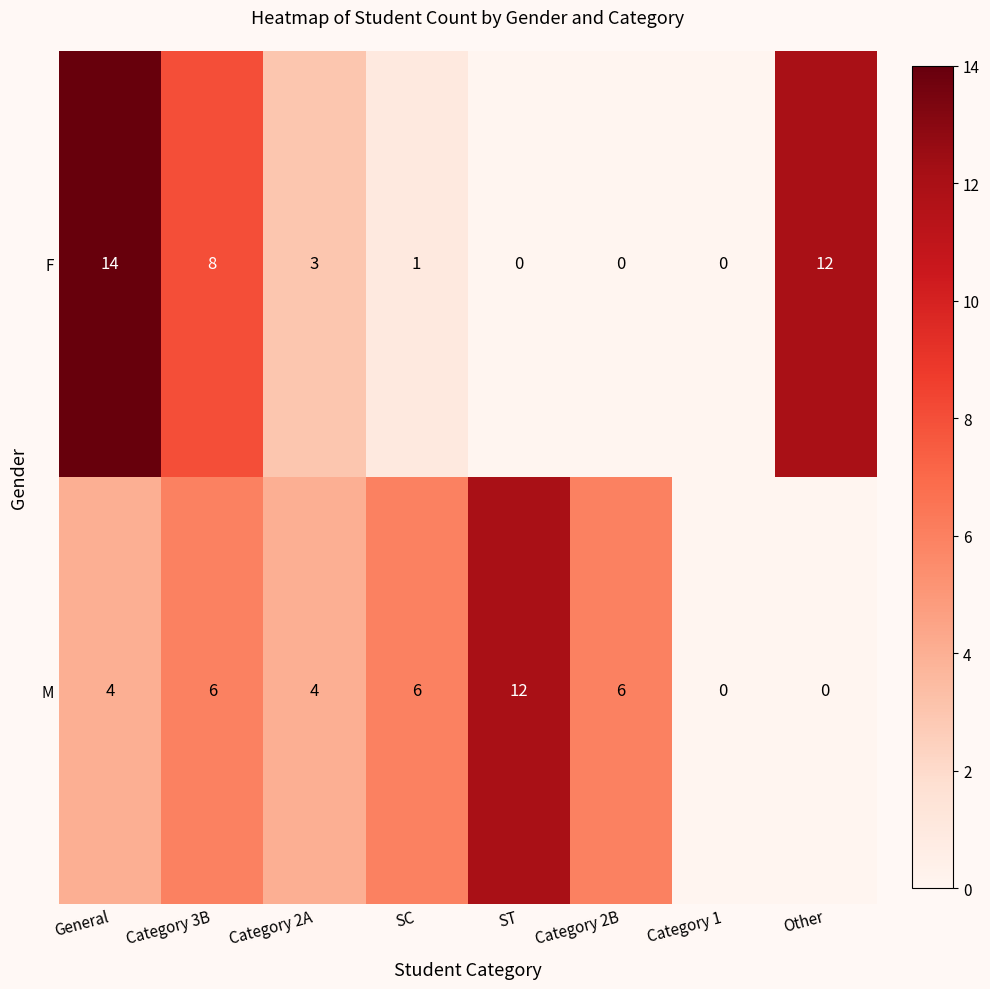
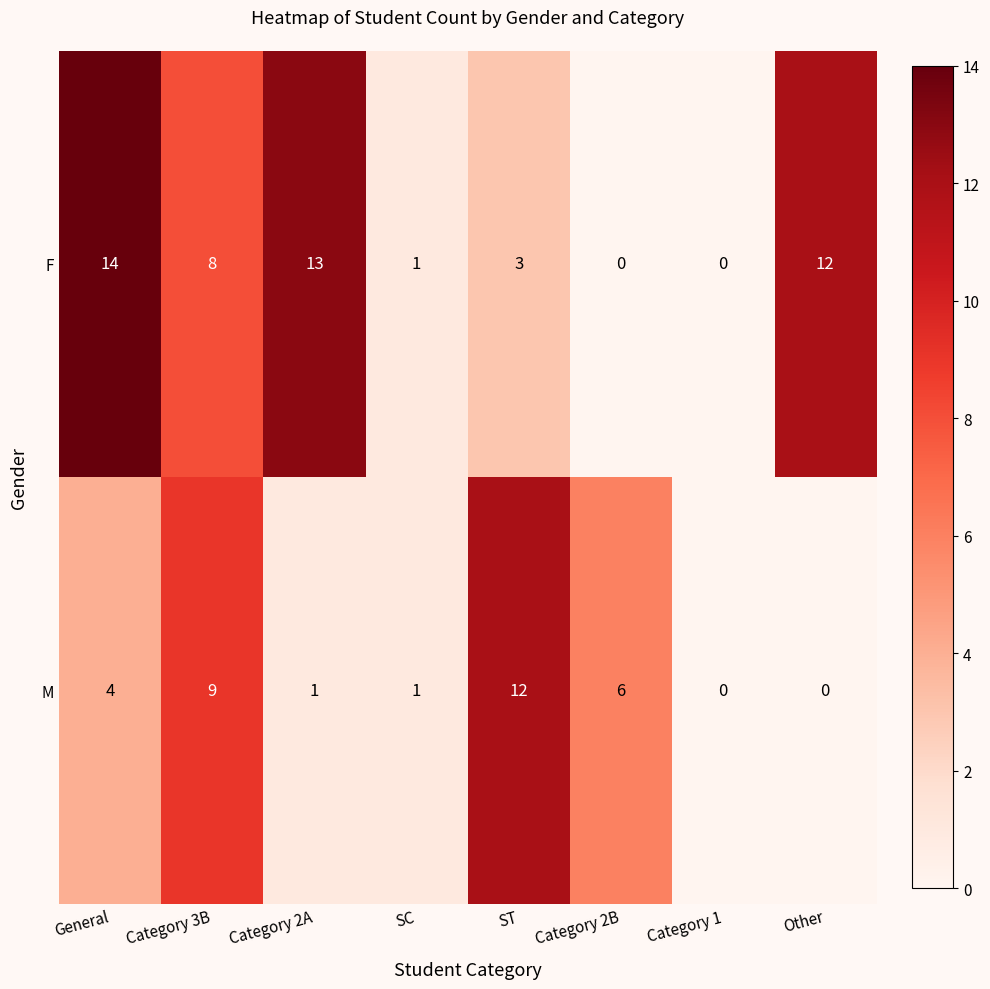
  {
    "F": {
      "General": 14,
      "Category 3B": 8,
-     "Category 2A": 3,
+     "Category 2A": 13,
      "SC": 1,
-     "ST": 0,
+     "ST": 3,
      "Category 2B": 0,
      "Category 1": 0,
      "Other": 12
    },
    "M": {
      "General": 4,
-     "Category 3B": 6,
-     "Category 2A": 4,
-     "SC": 6,
+     "Category 3B": 9,
+     "Category 2A": 1,
+     "SC": 1,
      "ST": 12,
      "Category 2B": 6,
      "Category 1": 0,
      "Other": 0
    }
  }
